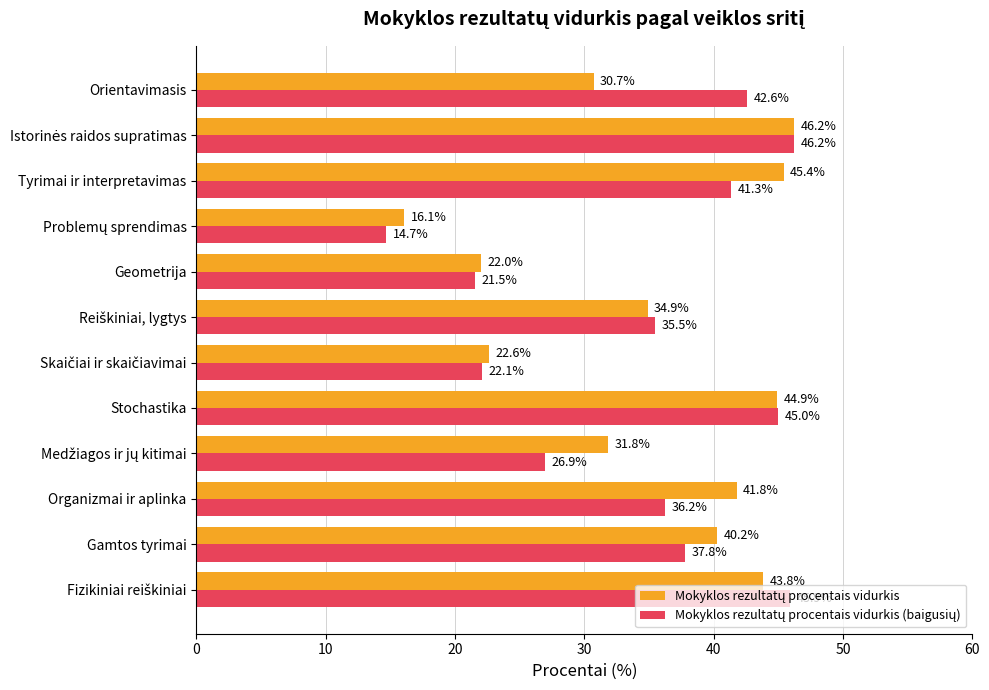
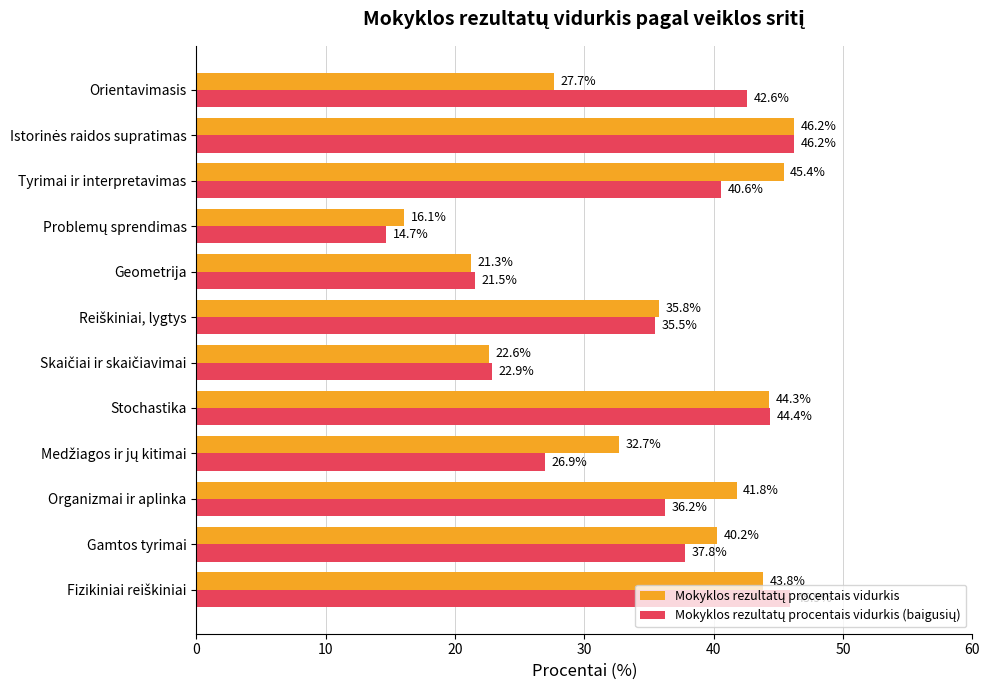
  {
    "Mokyklos rezultatų procentais vidurkis": {
-     "Orientavimasis": "30.7%",
+     "Orientavimasis": "27.7%",
      "Istorinės raidos supratimas": "46.2%",
      "Tyrimai ir interpretavimas": "45.4%",
      "Problemų sprendimas": "16.1%",
-     "Geometrija": "22.0%",
-     "Reiškiniai, lygtys": "34.9%",
+     "Geometrija": "21.3%",
+     "Reiškiniai, lygtys": "35.8%",
      "Skaičiai ir skaičiavimai": "22.6%",
-     "Stochastika": "44.9%",
-     "Medžiagos ir jų kitimai": "31.8%",
+     "Stochastika": "44.3%",
+     "Medžiagos ir jų kitimai": "32.7%",
      "Organizmai ir aplinka": "41.8%",
      "Gamtos tyrimai": "40.2%"
    },
    "Mokyklos rezultatų procentais vidurkis (baigusių)": {
      "Orientavimasis": "42.6%",
      "Istorinės raidos supratimas": "46.2%",
-     "Tyrimai ir interpretavimas": "41.3%",
+     "Tyrimai ir interpretavimas": "40.6%",
      "Problemų sprendimas": "14.7%",
      "Geometrija": "21.5%",
      "Reiškiniai, lygtys": "35.5%",
-     "Skaičiai ir skaičiavimai": "22.1%",
-     "Stochastika": "45.0%",
+     "Skaičiai ir skaičiavimai": "22.9%",
+     "Stochastika": "44.4%",
      "Medžiagos ir jų kitimai": "26.9%",
      "Organizmai ir aplinka": "36.2%",
      "Gamtos tyrimai": "37.8%"
    }
  }
